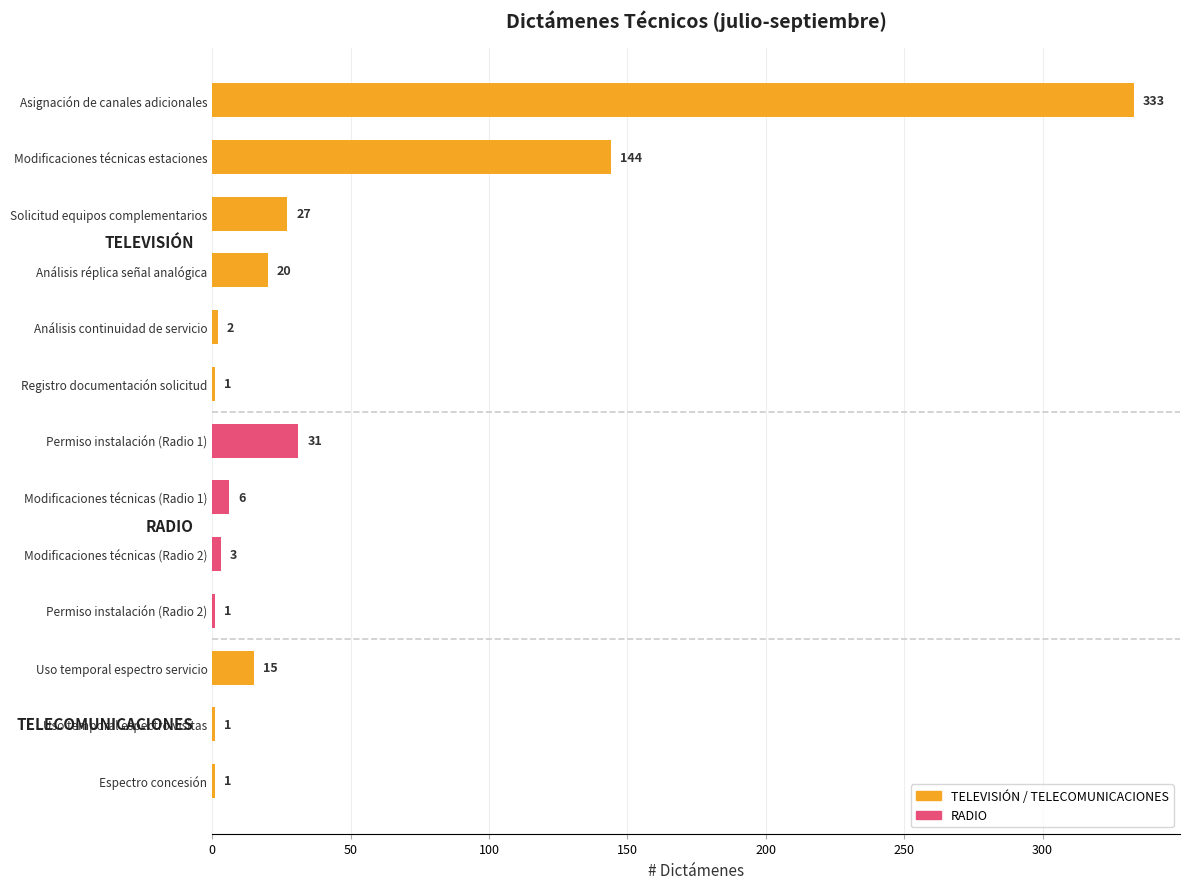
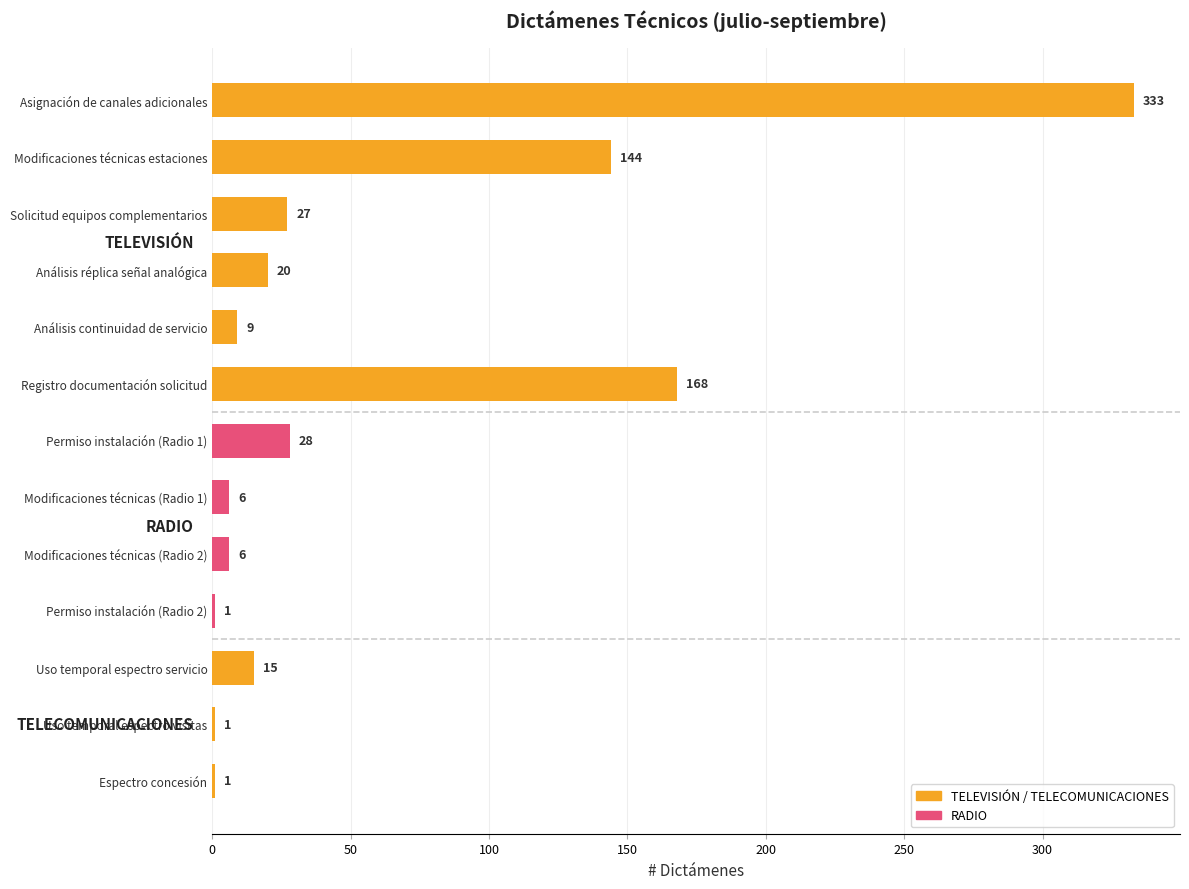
  {
    "Asignación de canales adicionales": 333,
    "Modificaciones técnicas estaciones": 144,
    "Solicitud equipos complementarios": 27,
    "Análisis réplica señal analógica": 20,
-   "Análisis continuidad de servicio": 2,
-   "Registro documentación solicitud": 1,
-   "Permiso instalación (Radio 1)": 31,
+   "Análisis continuidad de servicio": 9,
+   "Registro documentación solicitud": 168,
+   "Permiso instalación (Radio 1)": 28,
    "Modificaciones técnicas (Radio 1)": 6,
-   "Modificaciones técnicas (Radio 2)": 3,
+   "Modificaciones técnicas (Radio 2)": 6,
    "Permiso instalación (Radio 2)": 1,
    "Uso temporal espectro servicio": 15,
    "Uso temporal espectro visitas": 1,
    "Espectro concesión": 1
  }
